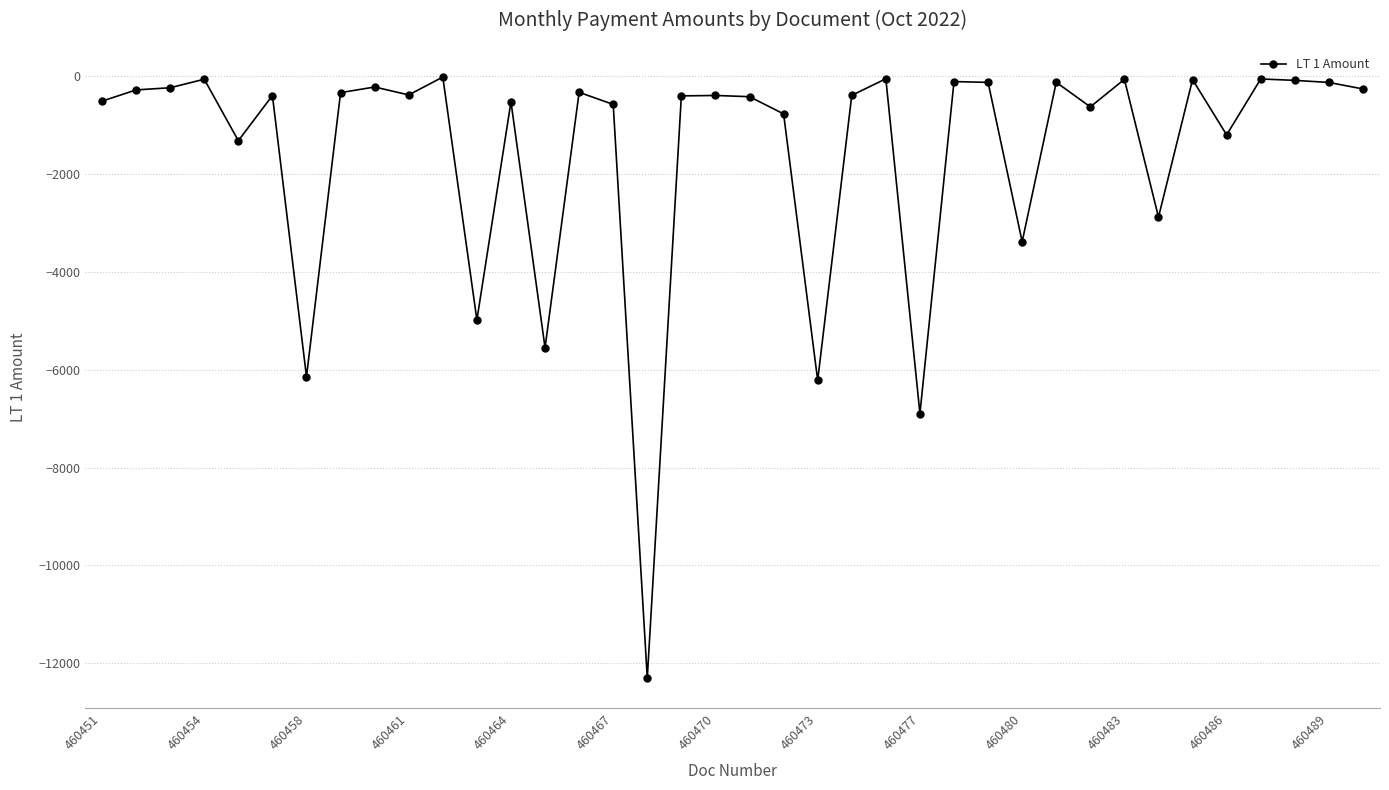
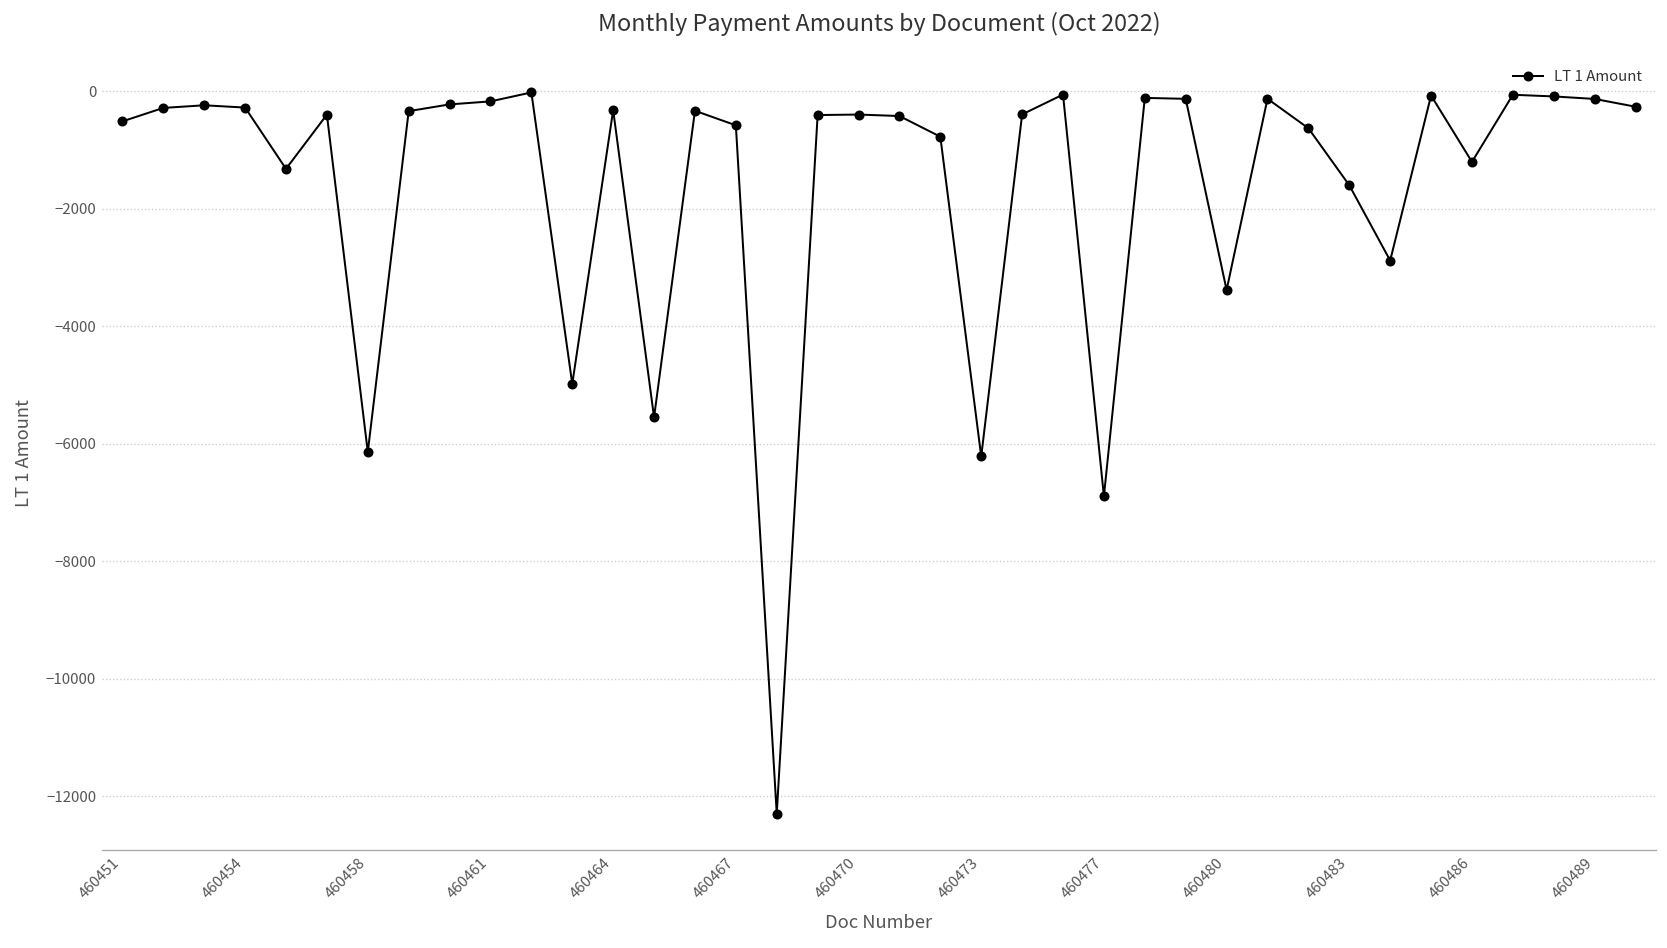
  {
    "460451": -500,
-   "460454": -100,
+   "460454": -300,
    "460458": -6100,
-   "460461": -400,
-   "460464": -500,
+   "460461": -200,
+   "460464": -300,
    "460467": -600,
    "460470": -400,
    "460473": -6200,
    "460477": -6900,
    "460480": -3400,
-   "460483": -100,
+   "460483": -1600,
    "460486": -1200,
    "460489": -100
  }
